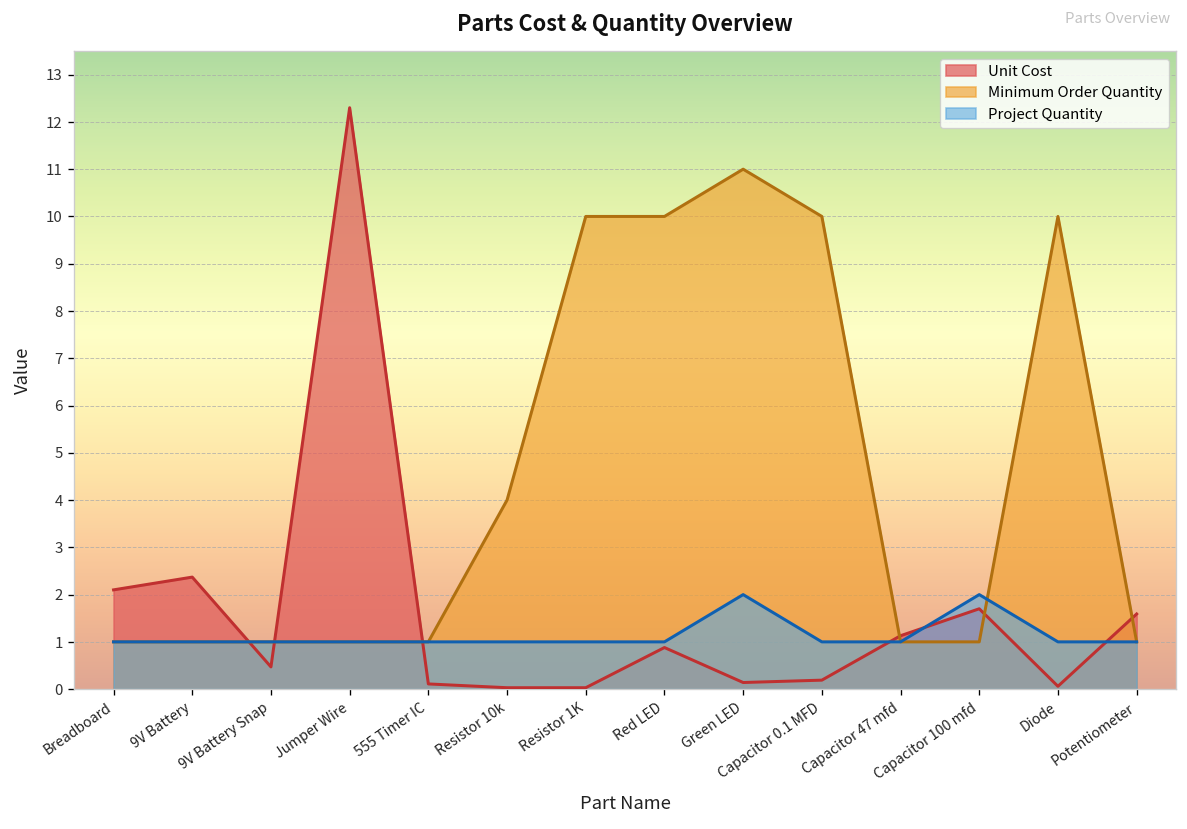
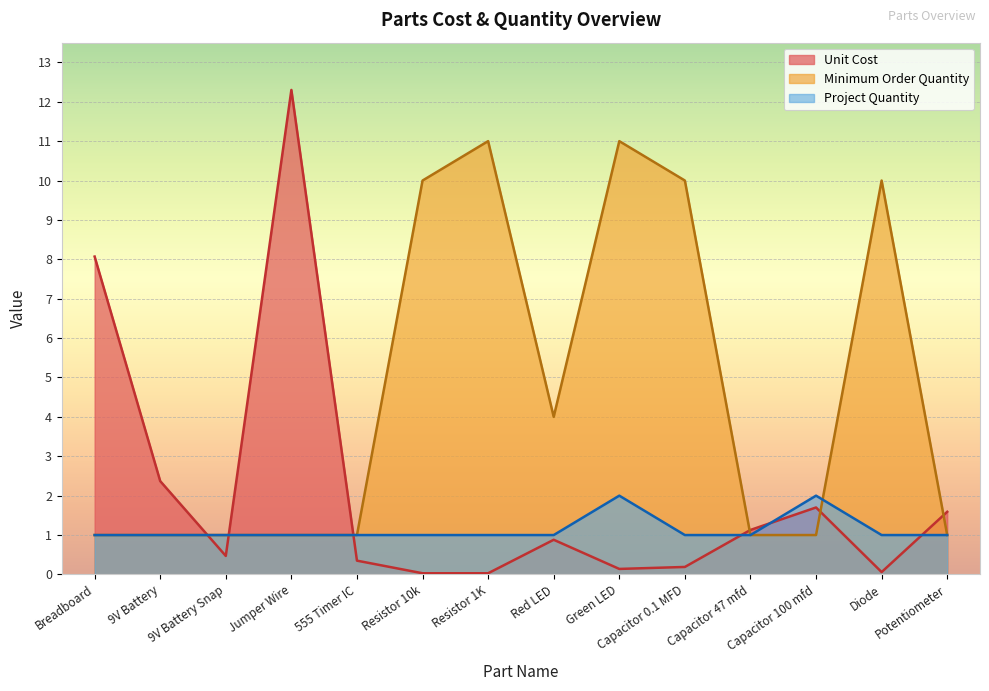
  {
    "Unit Cost": {
-     "Breadboard": 2.1,
+     "Breadboard": 8.1,
      "9V Battery": 2.4,
      "9V Battery Snap": 0.5,
      "Jumper Wire": 12.3,
-     "555 Timer IC": 0.1,
+     "555 Timer IC": 0.4,
      "Resistor 10k": 0.0,
      "Resistor 1K": 0.0,
      "Red LED": 0.9,
      "Green LED": 0.1,
      "Capacitor 0.1 MFD": 0.2,
      "Capacitor 47 mfd": 1.1,
      "Capacitor 100 mfd": 1.7,
      "Diode": 0.1,
      "Potentiometer": 1.6
    },
    "Minimum Order Quantity": {
-     "Resistor 10k": 4,
-     "Resistor 1K": 10,
-     "Red LED": 10,
+     "Resistor 10k": 10,
+     "Resistor 1K": 11,
+     "Red LED": 4,
      "Green LED": 11,
      "Capacitor 0.1 MFD": 10,
      "Capacitor 100 mfd": 1,
      "Diode": 10
    },
    "Project Quantity": {
      "Resistor 10k": 1.0,
      "Resistor 1K": 1.0,
      "Red LED": 1.0,
      "Green LED": 2.0,
      "Capacitor 0.1 MFD": 1.0,
      "Capacitor 100 mfd": 2.0,
      "Diode": 1.0
    }
  }
